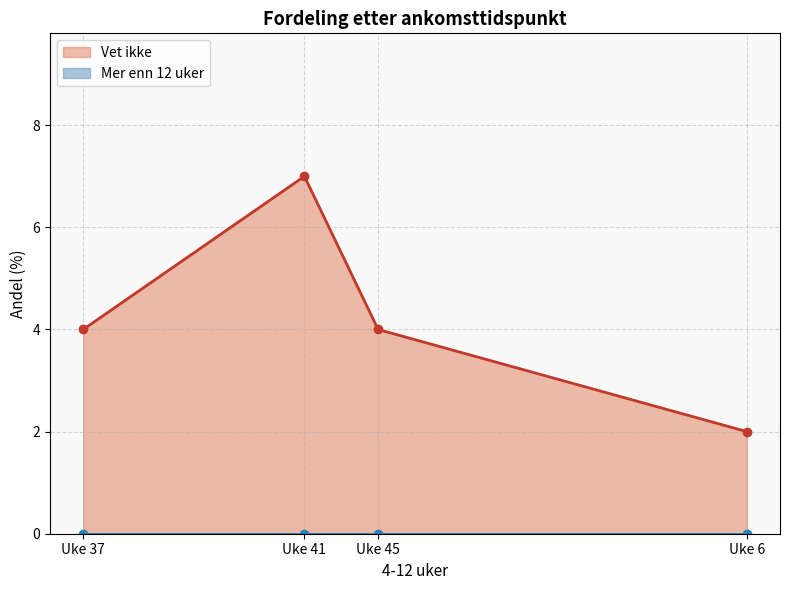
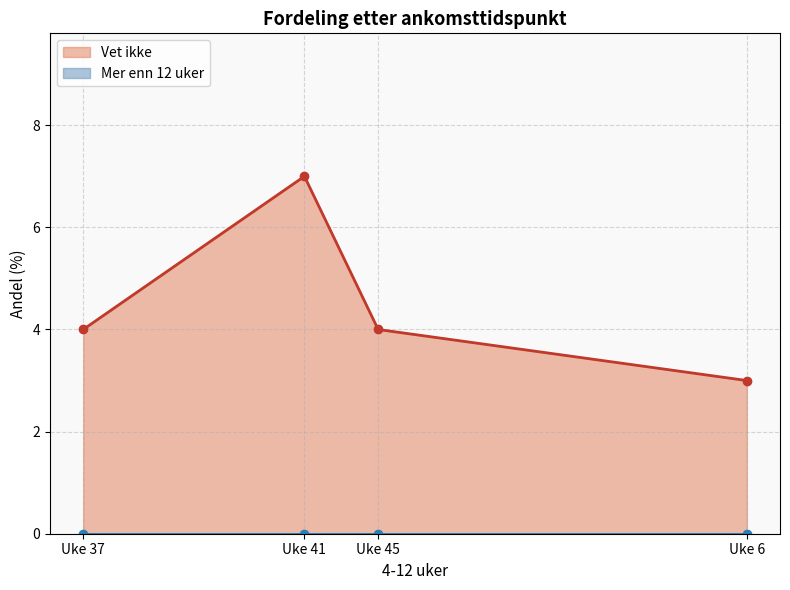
  {
    "Vet ikke": {
      "Uke 37": 4,
      "Uke 41": 7,
      "Uke 45": 4,
-     "Uke 6": 2
+     "Uke 6": 3
    },
    "Mer enn 12 uker": {
      "Uke 37": 0,
      "Uke 41": 0,
      "Uke 45": 0,
      "Uke 6": 0
    }
  }
